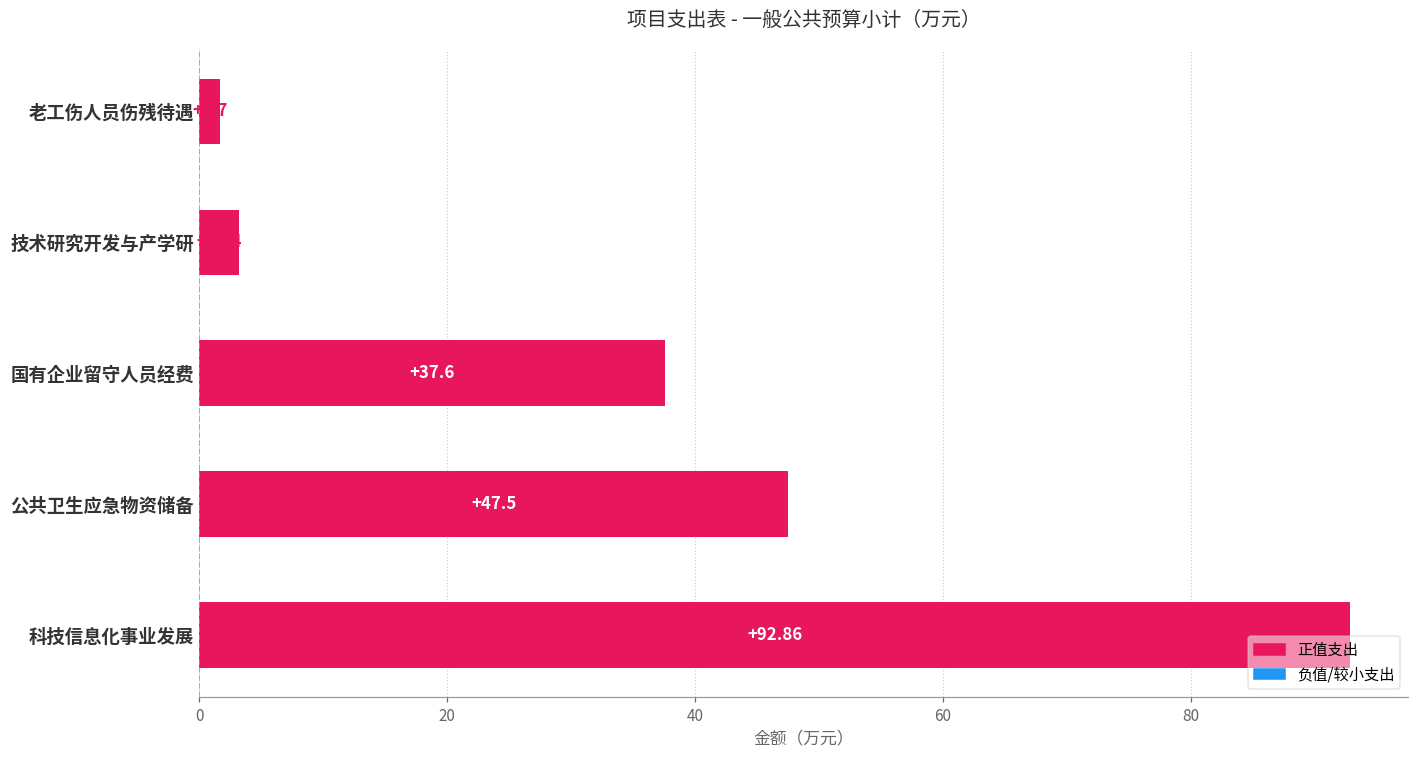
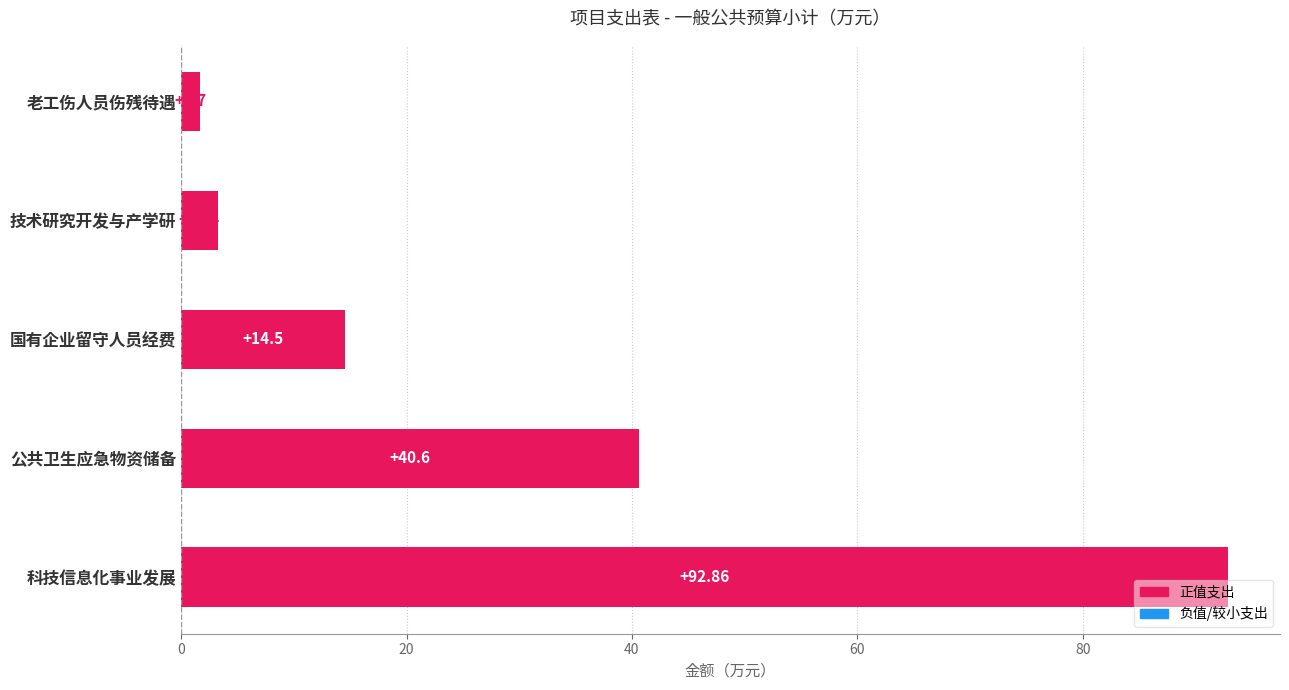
  {
-   "国有企业留守人员经费": "+37.6",
-   "公共卫生应急物资储备": "+47.5",
+   "国有企业留守人员经费": "+14.5",
+   "公共卫生应急物资储备": "+40.6",
    "科技信息化事业发展": "+92.86"
  }
